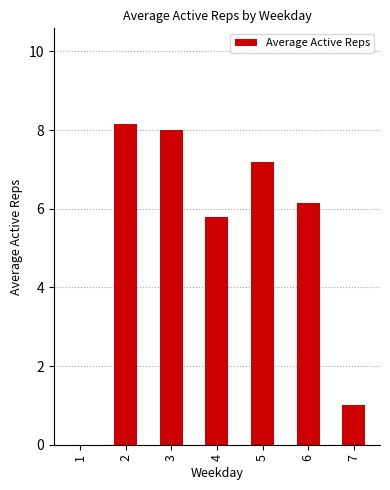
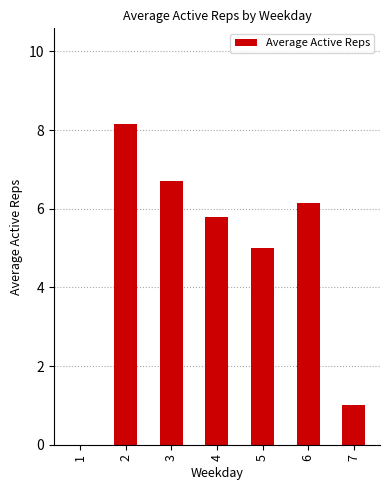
  {
    "1": 0.0,
    "2": 8.1,
-   "3": 8.0,
+   "3": 6.7,
    "4": 5.8,
-   "5": 7.2,
+   "5": 5.0,
    "6": 6.1,
    "7": 1.0
  }
